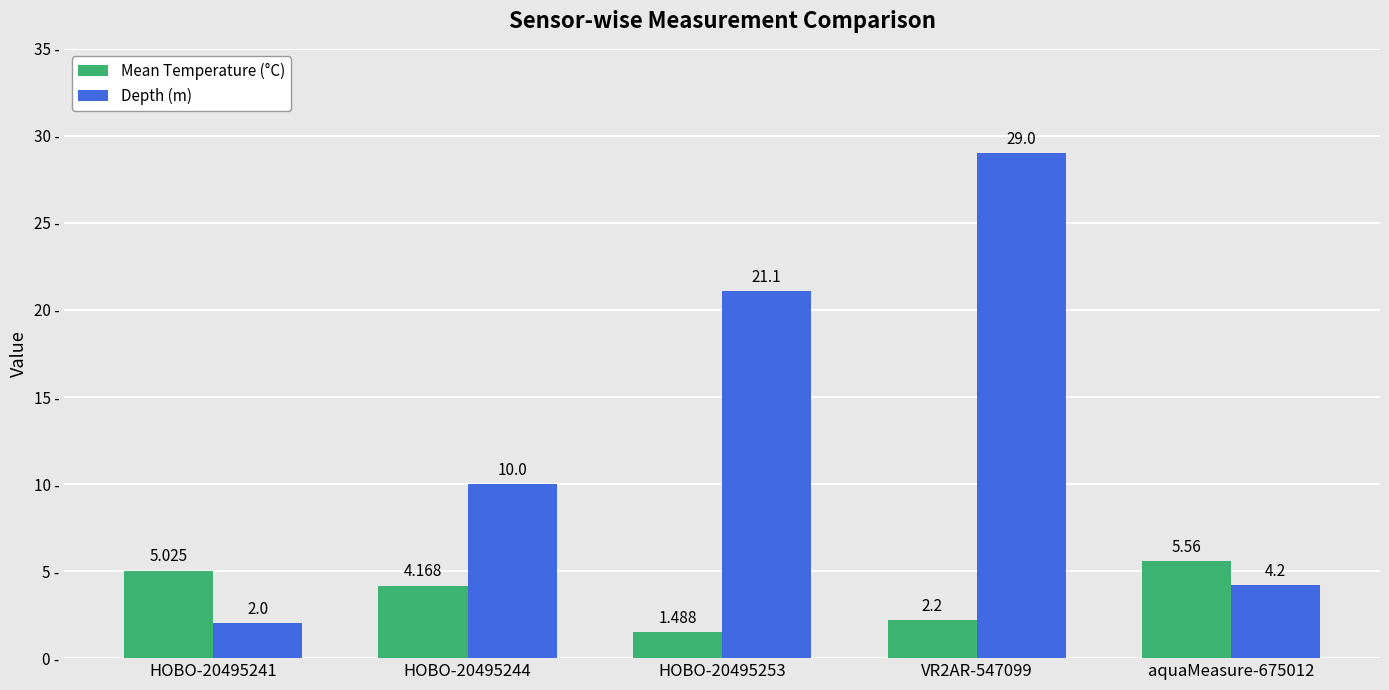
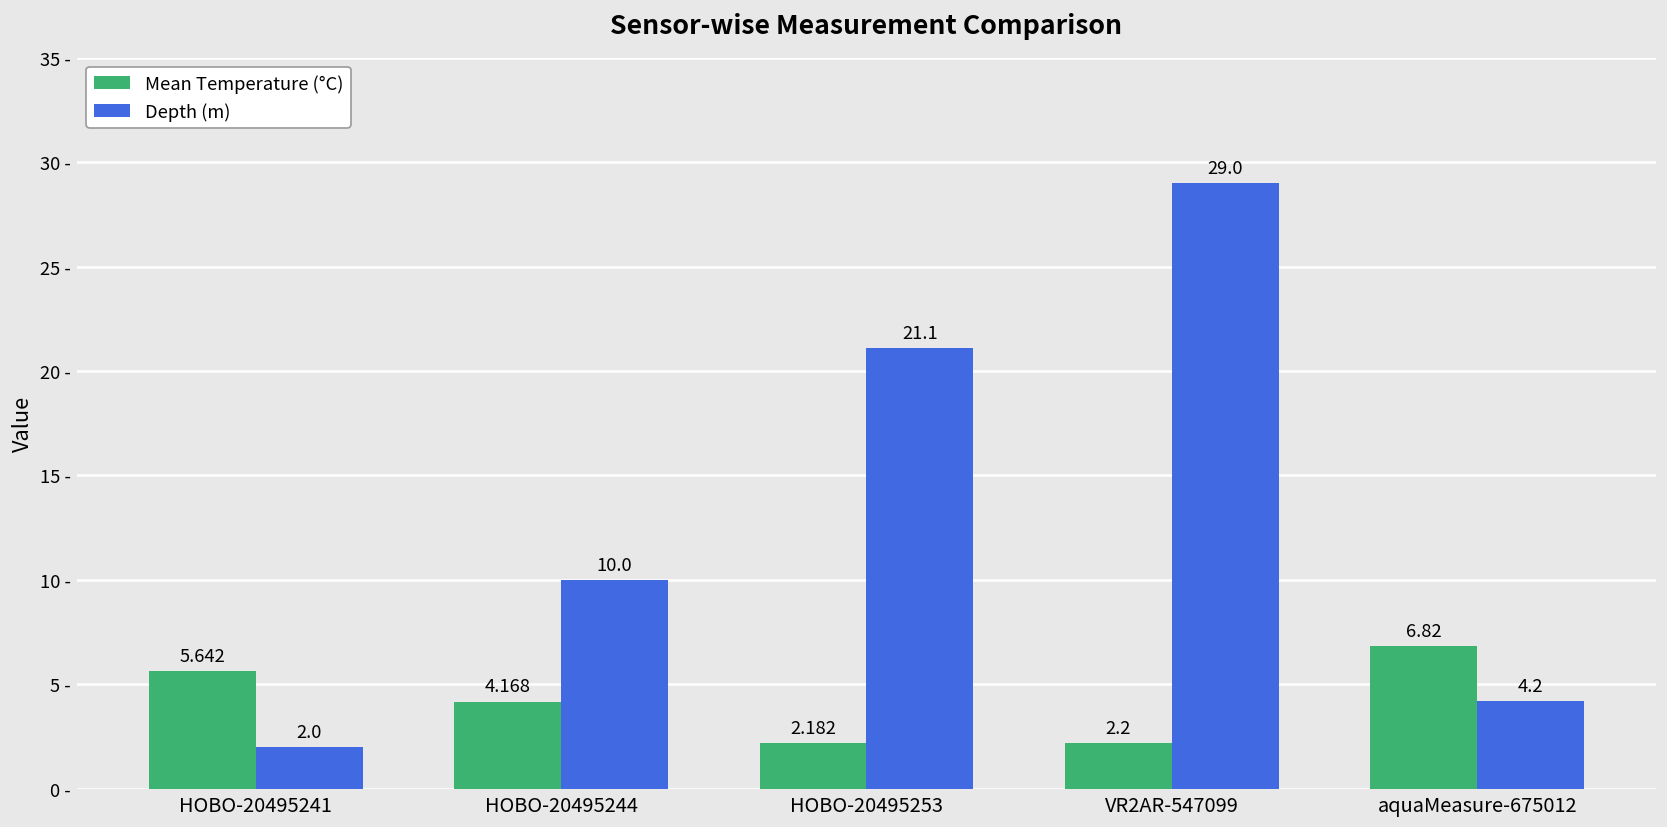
  {
    "Mean Temperature (°C)": {
-     "HOBO-20495241": 5.025,
+     "HOBO-20495241": 5.642,
      "HOBO-20495244": 4.168,
-     "HOBO-20495253": 1.488,
+     "HOBO-20495253": 2.182,
      "VR2AR-547099": 2.2,
-     "aquaMeasure-675012": 5.56
+     "aquaMeasure-675012": 6.82
    },
    "Depth (m)": {
      "HOBO-20495241": 2.0,
      "HOBO-20495244": 10.0,
      "HOBO-20495253": 21.1,
      "VR2AR-547099": 29.0,
      "aquaMeasure-675012": 4.2
    }
  }
